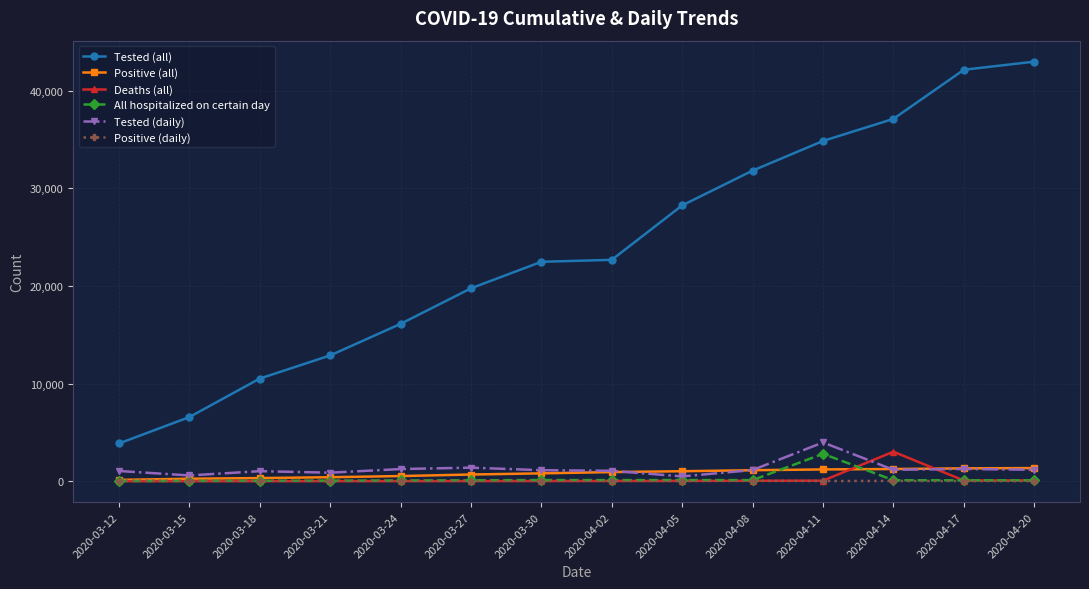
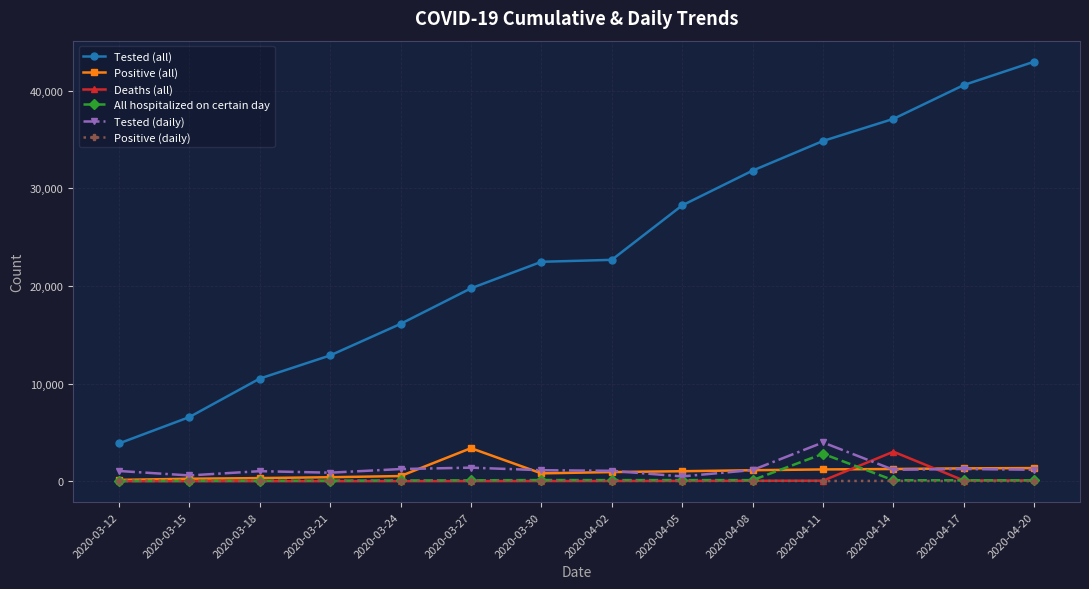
  {
    "Tested (all)": {
      "2020-03-12": "4,000",
      "2020-03-15": "7,000",
      "2020-03-18": "11,000",
      "2020-03-21": "13,000",
      "2020-03-24": "16,000",
      "2020-03-27": "20,000",
      "2020-03-30": "22,000",
      "2020-04-02": "23,000",
      "2020-04-05": "28,000",
      "2020-04-08": "32,000",
      "2020-04-11": "35,000",
      "2020-04-14": "37,000",
-     "2020-04-17": "42,000",
+     "2020-04-17": "41,000",
      "2020-04-20": "43,000"
    },
    "Positive (all)": {
      "2020-03-18": "0",
      "2020-03-21": "0",
      "2020-03-24": "1,000",
-     "2020-03-27": "1,000",
+     "2020-03-27": "3,000",
      "2020-03-30": "1,000",
      "2020-04-05": "1,000",
      "2020-04-11": "1,000"
    },
    "Deaths (all)": {
      "2020-04-14": "3,000"
    },
    "All hospitalized on certain day": {
      "2020-04-11": "3,000"
    },
    "Tested (daily)": {
      "2020-03-12": "1,000",
      "2020-03-15": "1,000",
      "2020-03-18": "1,000",
      "2020-03-21": "1,000",
      "2020-03-24": "1,000",
      "2020-03-27": "1,000",
      "2020-03-30": "1,000",
      "2020-04-05": "0",
      "2020-04-11": "4,000"
    }
  }
